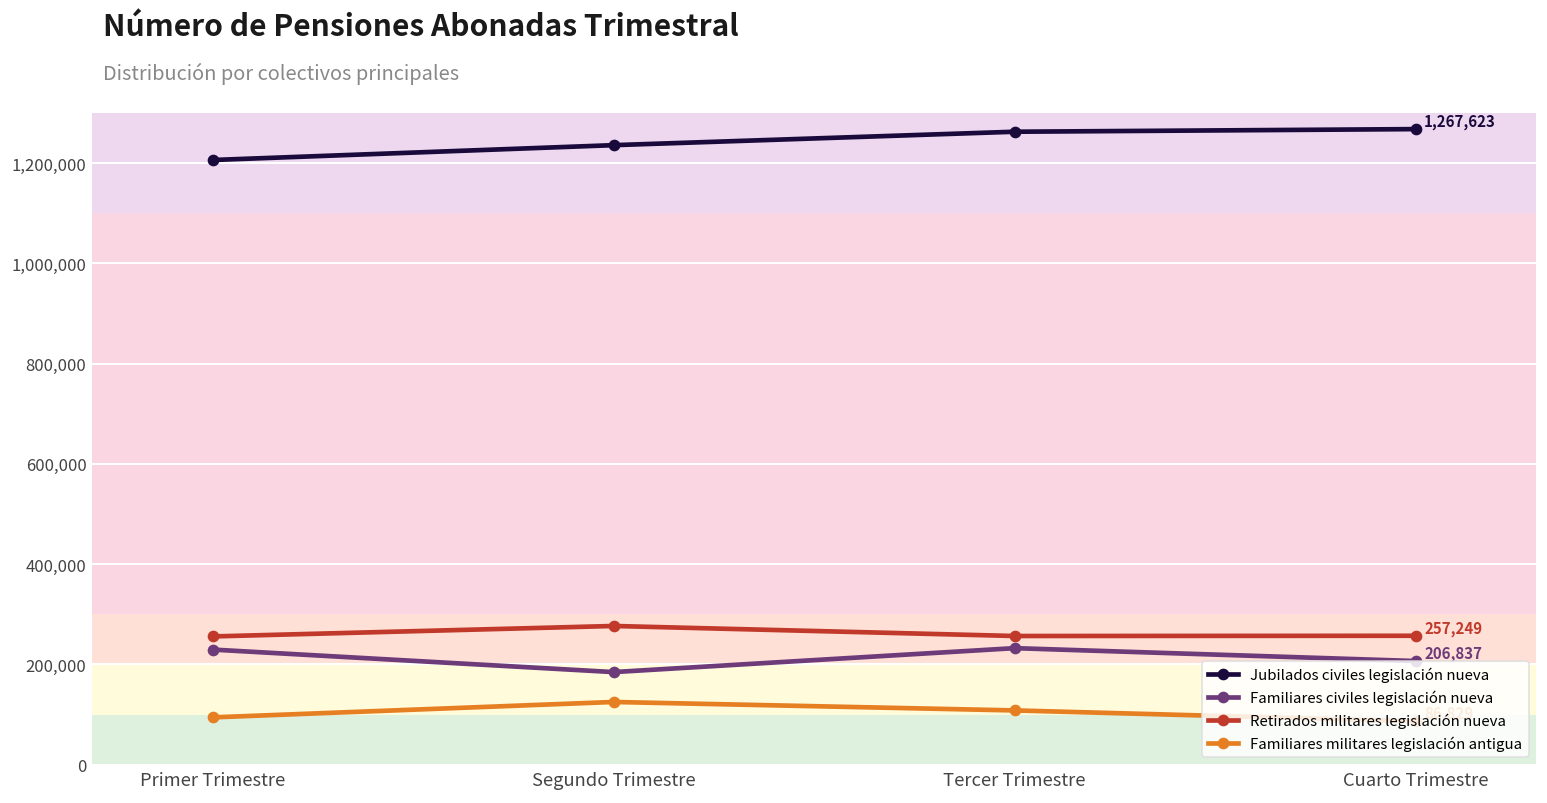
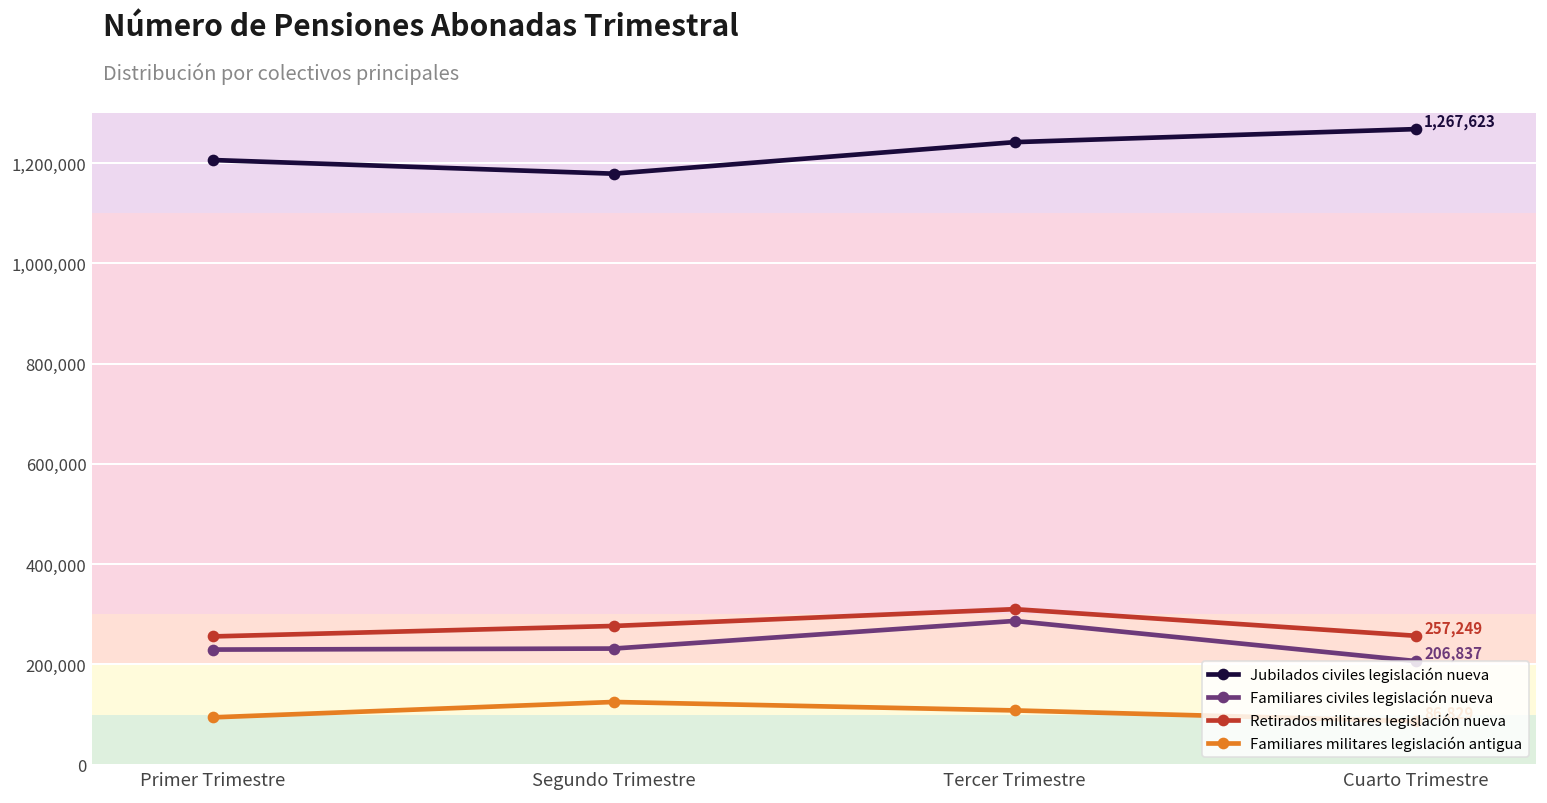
  {
    "Jubilados civiles legislación nueva": {
      "Primer Trimestre": "1,210,000",
-     "Segundo Trimestre": "1,240,000",
-     "Tercer Trimestre": "1,260,000"
+     "Segundo Trimestre": "1,180,000",
+     "Tercer Trimestre": "1,240,000"
    },
    "Familiares civiles legislación nueva": {
      "Primer Trimestre": "230,000",
-     "Segundo Trimestre": "180,000",
-     "Tercer Trimestre": "230,000"
+     "Segundo Trimestre": "230,000",
+     "Tercer Trimestre": "290,000"
    },
    "Retirados militares legislación nueva": {
      "Primer Trimestre": "260,000",
      "Segundo Trimestre": "280,000",
-     "Tercer Trimestre": "260,000"
+     "Tercer Trimestre": "310,000"
    },
    "Familiares militares legislación antigua": {
      "Primer Trimestre": "90,000",
      "Segundo Trimestre": "130,000",
      "Tercer Trimestre": "110,000"
    }
  }
